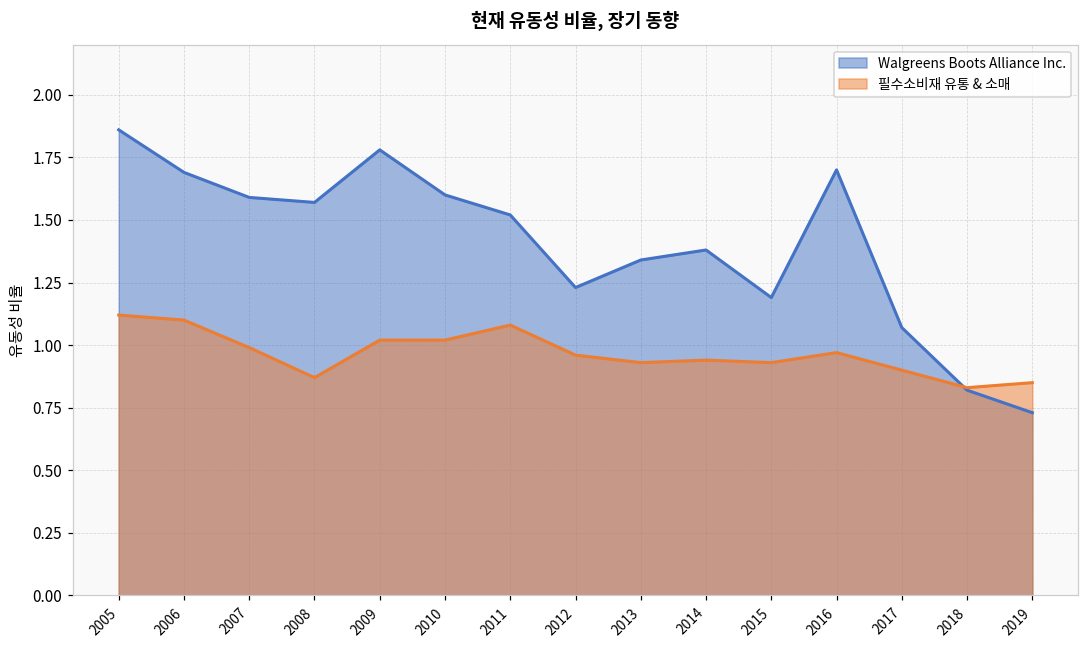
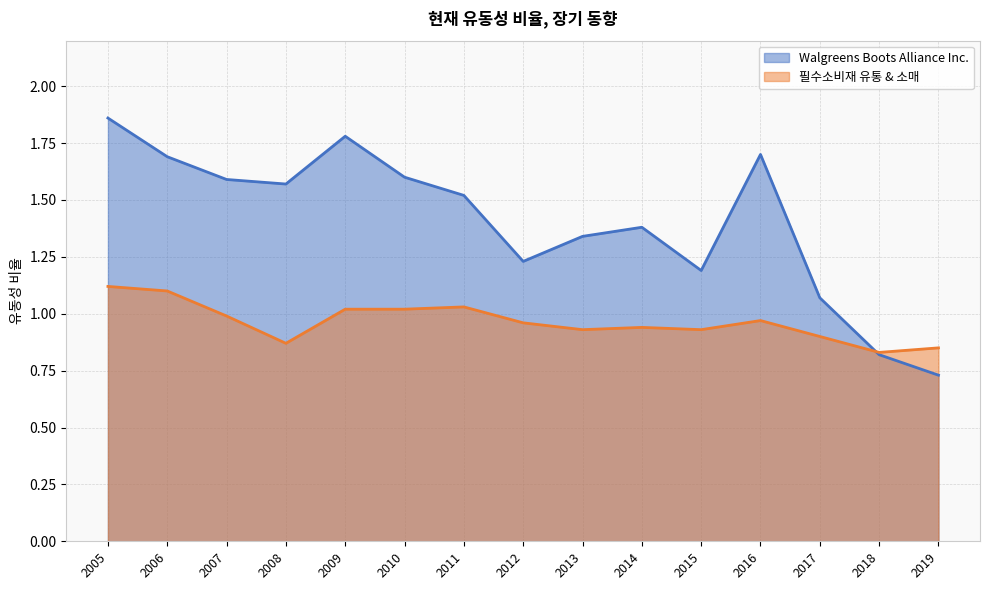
  {
    "Walgreens Boots Alliance Inc.": {
      "2005": 1.86,
      "2006": 1.69,
      "2007": 1.59,
      "2008": 1.57,
      "2009": 1.78,
      "2010": 1.60,
      "2011": 1.52,
      "2012": 1.23,
      "2013": 1.34,
      "2014": 1.38,
      "2015": 1.19,
      "2016": 1.70,
      "2017": 1.07,
      "2019": 0.73
    },
    "필수소비재 유통 & 소매": {
      "2005": 1.12,
      "2006": 1.10,
      "2007": 0.99,
      "2008": 0.87,
      "2009": 1.02,
      "2010": 1.02,
-     "2011": 1.08,
+     "2011": 1.03,
      "2012": 0.96,
      "2013": 0.93,
      "2014": 0.94,
      "2015": 0.93,
      "2016": 0.97,
      "2017": 0.90,
      "2019": 0.85
    }
  }
